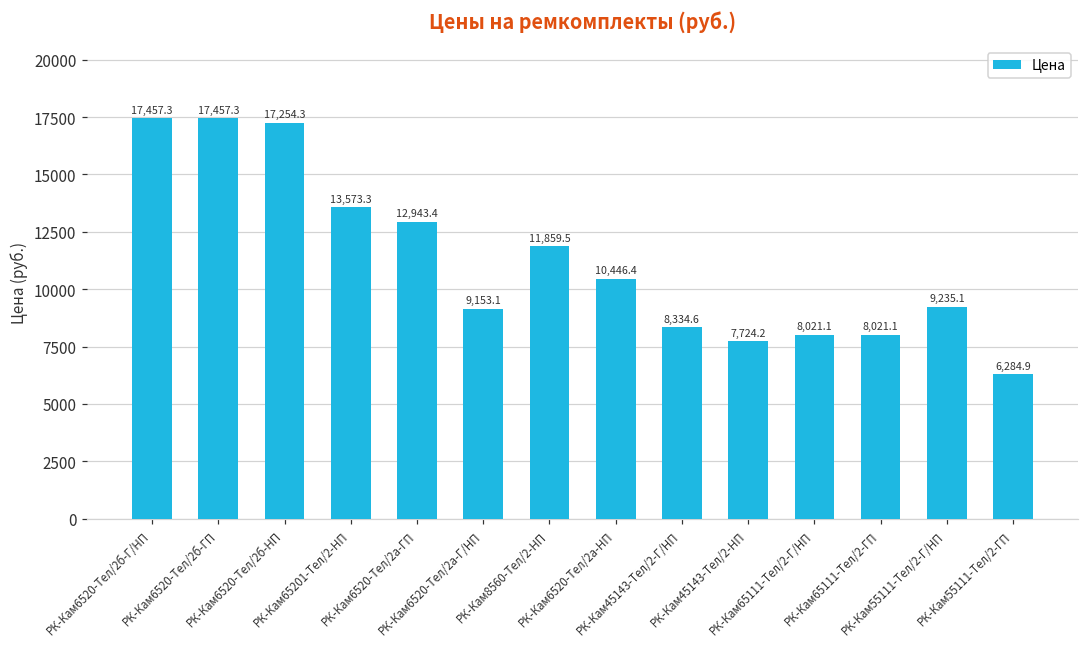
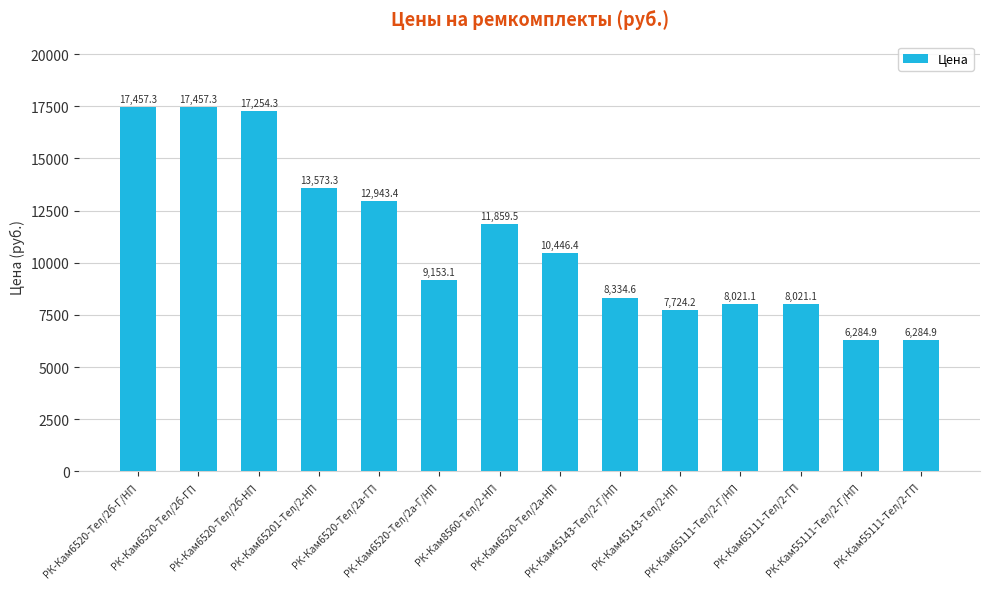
  {
    "РК-Кам6520-Тел/2б-Г/НП": "17,457.3",
    "РК-Кам6520-Тел/2б-ГП": "17,457.3",
    "РК-Кам6520-Тел/2б-НП": "17,254.3",
    "РК-Кам65201-Тел/2-НП": "13,573.3",
    "РК-Кам6520-Тел/2а-ГП": "12,943.4",
    "РК-Кам6520-Тел/2а-Г/НП": "9,153.1",
    "РК-Кам8560-Тел/2-НП": "11,859.5",
    "РК-Кам6520-Тел/2а-НП": "10,446.4",
    "РК-Кам45143-Тел/2-Г/НП": "8,334.6",
    "РК-Кам45143-Тел/2-НП": "7,724.2",
    "РК-Кам65111-Тел/2-Г/НП": "8,021.1",
    "РК-Кам65111-Тел/2-ГП": "8,021.1",
-   "РК-Кам55111-Тел/2-Г/НП": "9,235.1",
+   "РК-Кам55111-Тел/2-Г/НП": "6,284.9",
    "РК-Кам55111-Тел/2-ГП": "6,284.9"
  }
